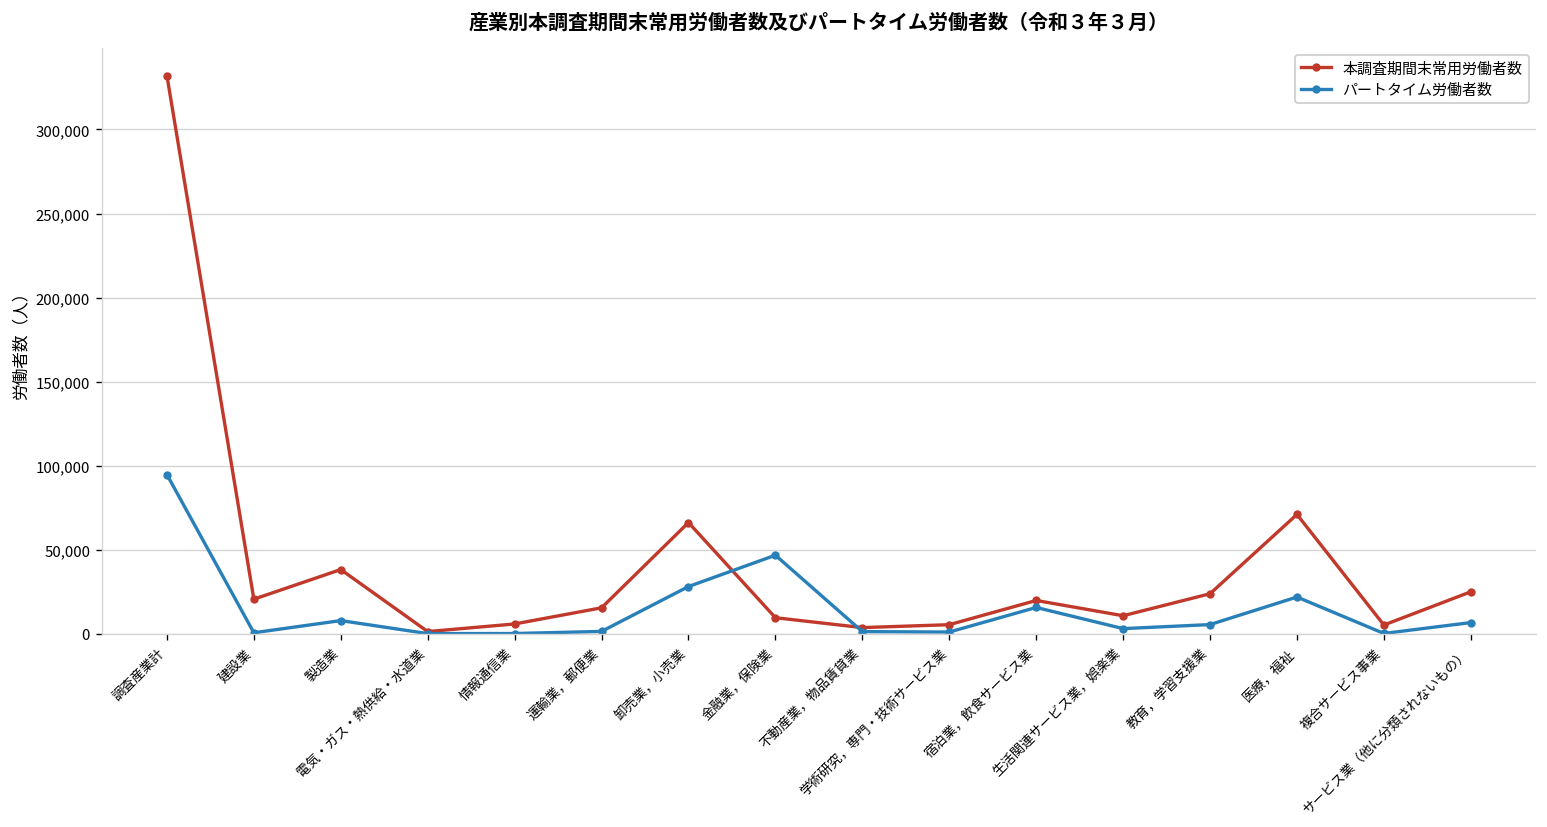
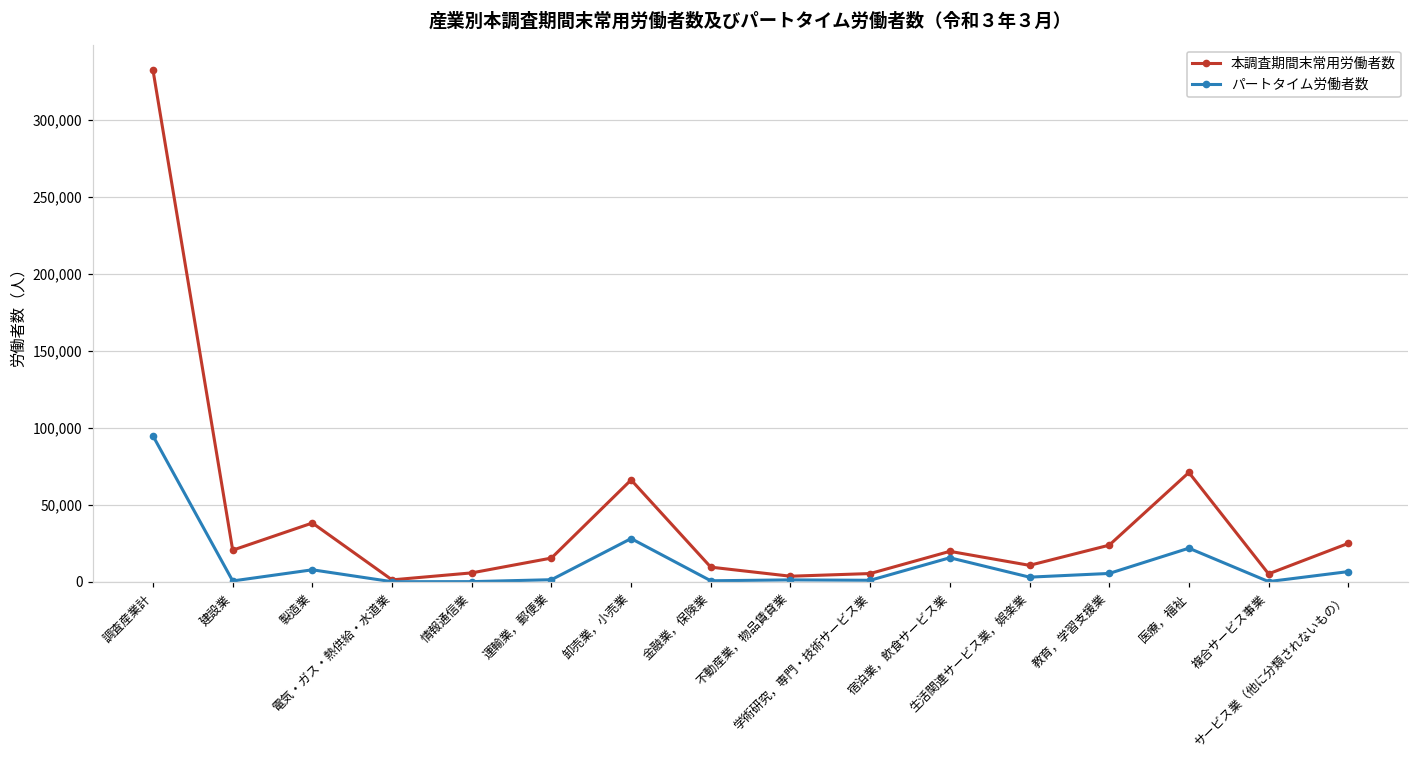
  {
    "本調査期間末常用労働者数": {
      "調査産業計": "332,000",
      "建設業": "21,000",
      "製造業": "38,000",
      "情報通信業": "6,000",
      "運輸業，郵便業": "15,000",
      "卸売業，小売業": "66,000",
      "金融業，保険業": "10,000",
      "不動産業，物品賃貸業": "4,000",
      "学術研究，専門・技術サービス業": "5,000",
      "宿泊業，飲食サービス業": "20,000",
      "生活関連サービス業，娯楽業": "11,000",
      "教育，学習支援業": "24,000",
      "医療，福祉": "71,000",
      "複合サービス事業": "5,000",
      "サービス業（他に分類されないもの）": "25,000"
    },
    "パートタイム労働者数": {
      "調査産業計": "95,000",
      "建設業": "1,000",
      "製造業": "8,000",
      "情報通信業": "0",
      "運輸業，郵便業": "1,000",
      "卸売業，小売業": "28,000",
-     "金融業，保険業": "47,000",
+     "金融業，保険業": "1,000",
      "不動産業，物品賃貸業": "1,000",
      "学術研究，専門・技術サービス業": "1,000",
      "宿泊業，飲食サービス業": "16,000",
      "生活関連サービス業，娯楽業": "3,000",
      "教育，学習支援業": "6,000",
      "医療，福祉": "22,000",
      "複合サービス事業": "0",
      "サービス業（他に分類されないもの）": "7,000"
    }
  }
